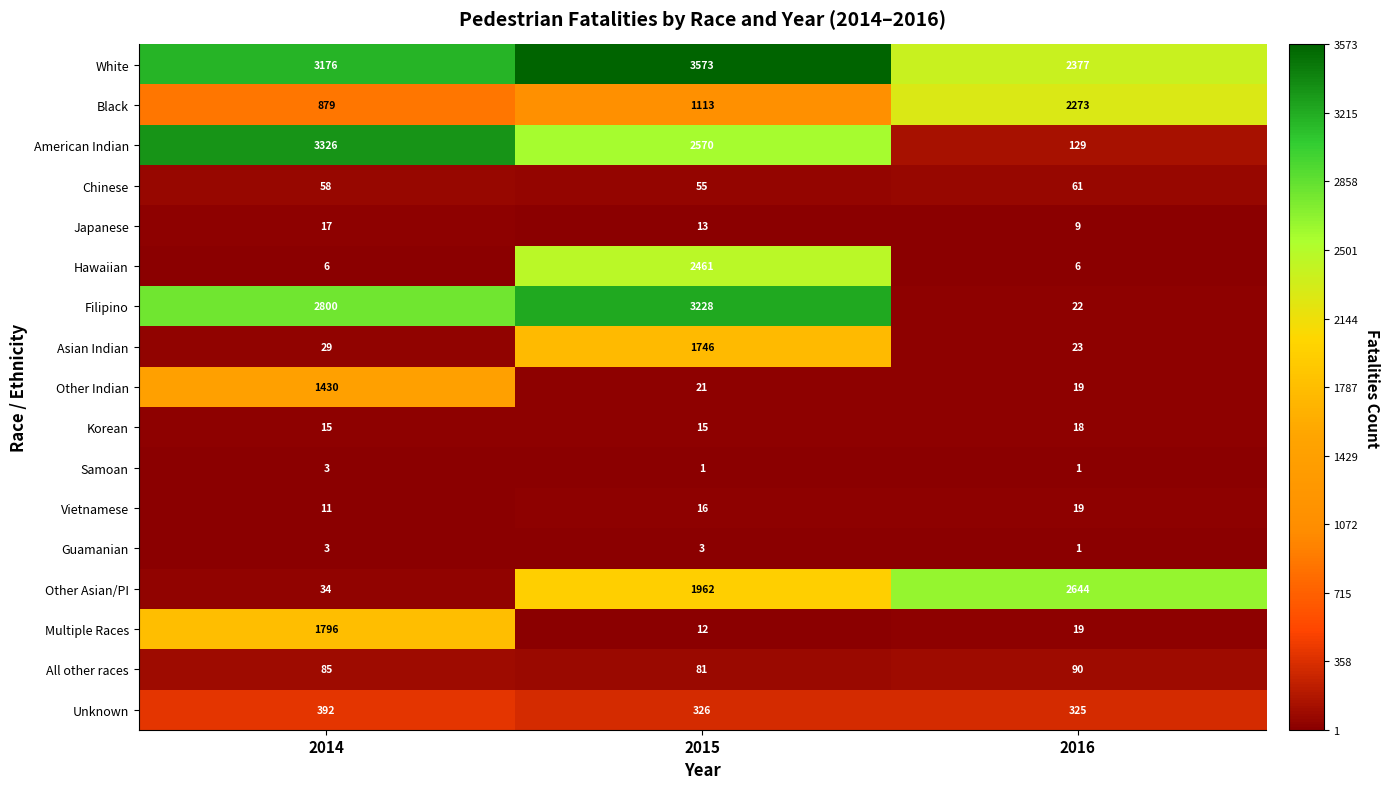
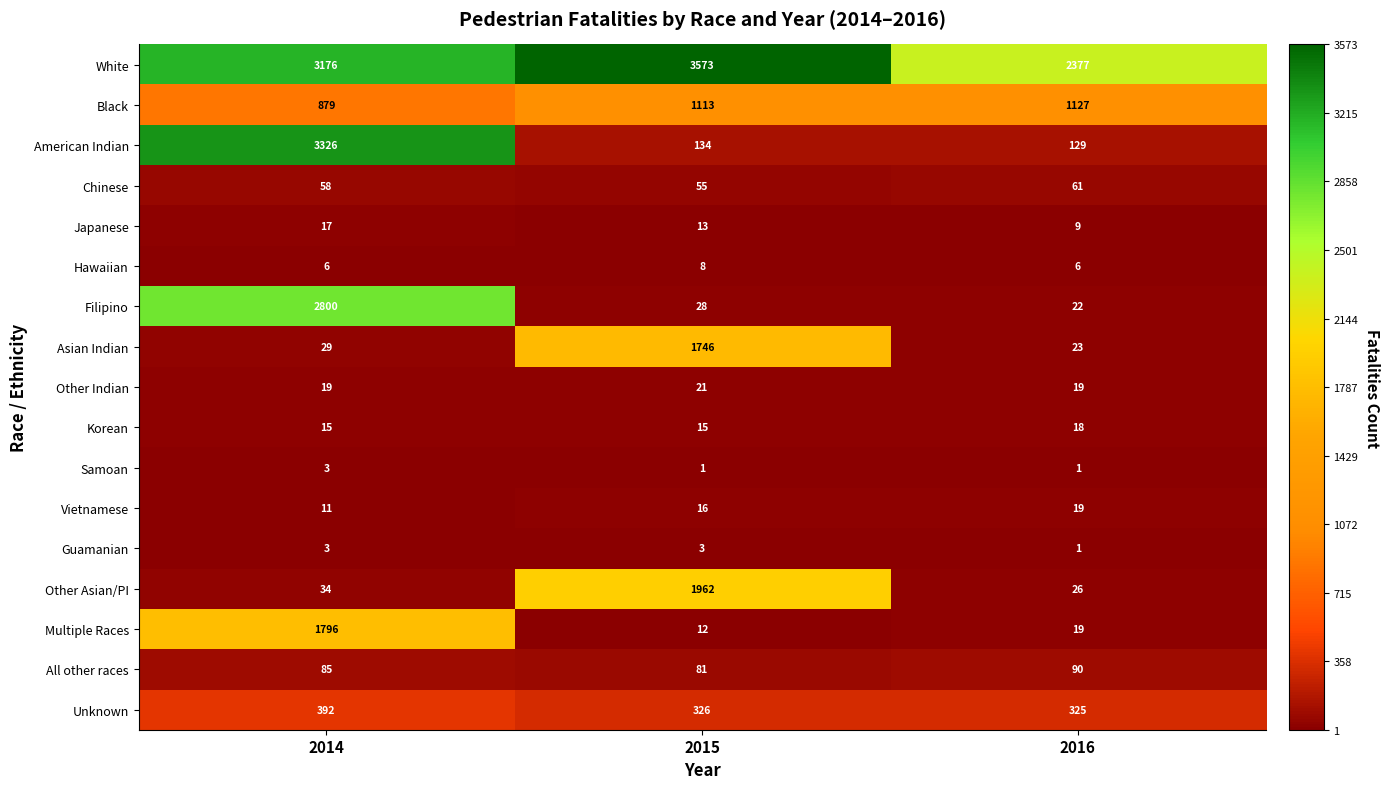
  {
    "White": {
      "2014": 3176,
      "2015": 3573,
      "2016": 2377
    },
    "Black": {
      "2014": 879,
      "2015": 1113,
-     "2016": 2273
+     "2016": 1127
    },
    "American Indian": {
      "2014": 3326,
-     "2015": 2570,
+     "2015": 134,
      "2016": 129
    },
    "Chinese": {
      "2014": 58,
      "2015": 55,
      "2016": 61
    },
    "Japanese": {
      "2014": 17,
      "2015": 13,
      "2016": 9
    },
    "Hawaiian": {
      "2014": 6,
-     "2015": 2461,
+     "2015": 8,
      "2016": 6
    },
    "Filipino": {
      "2014": 2800,
-     "2015": 3228,
+     "2015": 28,
      "2016": 22
    },
    "Asian Indian": {
      "2014": 29,
      "2015": 1746,
      "2016": 23
    },
    "Other Indian": {
-     "2014": 1430,
+     "2014": 19,
      "2015": 21,
      "2016": 19
    },
    "Korean": {
      "2014": 15,
      "2015": 15,
      "2016": 18
    },
    "Samoan": {
      "2014": 3,
      "2015": 1,
      "2016": 1
    },
    "Vietnamese": {
      "2014": 11,
      "2015": 16,
      "2016": 19
    },
    "Guamanian": {
      "2014": 3,
      "2015": 3,
      "2016": 1
    },
    "Other Asian/PI": {
      "2014": 34,
      "2015": 1962,
-     "2016": 2644
+     "2016": 26
    },
    "Multiple Races": {
      "2014": 1796,
      "2015": 12,
      "2016": 19
    },
    "All other races": {
      "2014": 85,
      "2015": 81,
      "2016": 90
    },
    "Unknown": {
      "2014": 392,
      "2015": 326,
      "2016": 325
    }
  }
